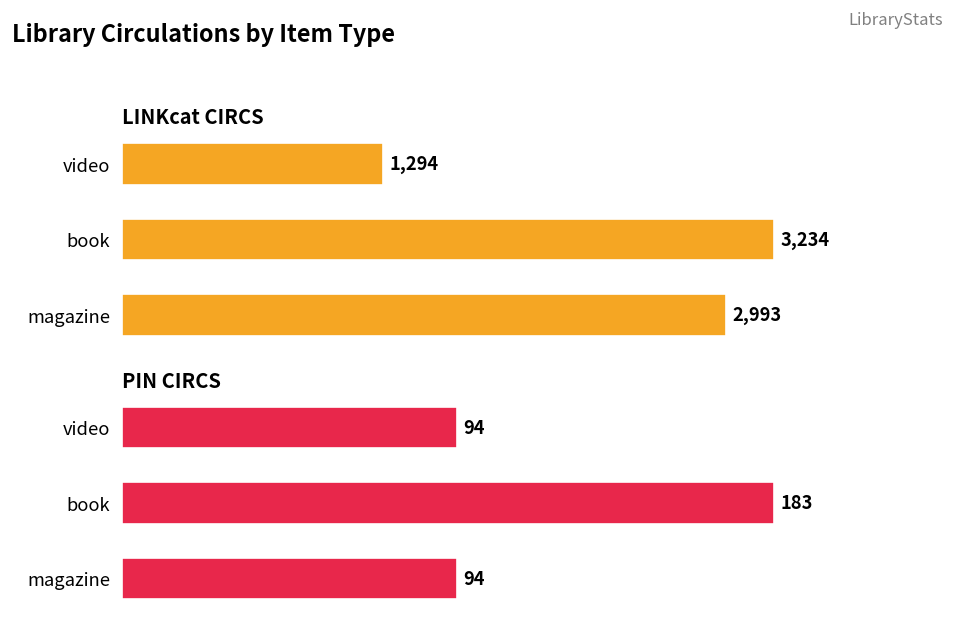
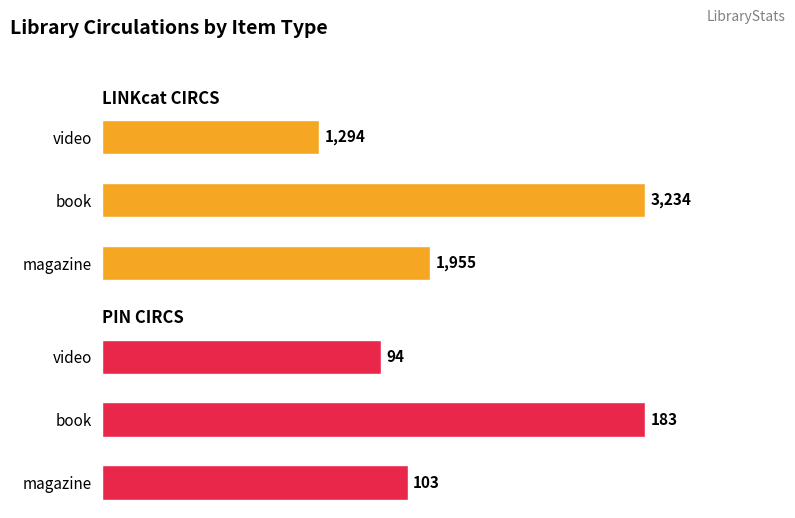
  {
    "LINKcat CIRCS": {
      "video": "1,294",
      "book": "3,234",
-     "magazine": "2,993"
+     "magazine": "1,955"
    },
    "PIN CIRCS": {
      "video": "94",
      "book": "183",
-     "magazine": "94"
+     "magazine": "103"
    }
  }
